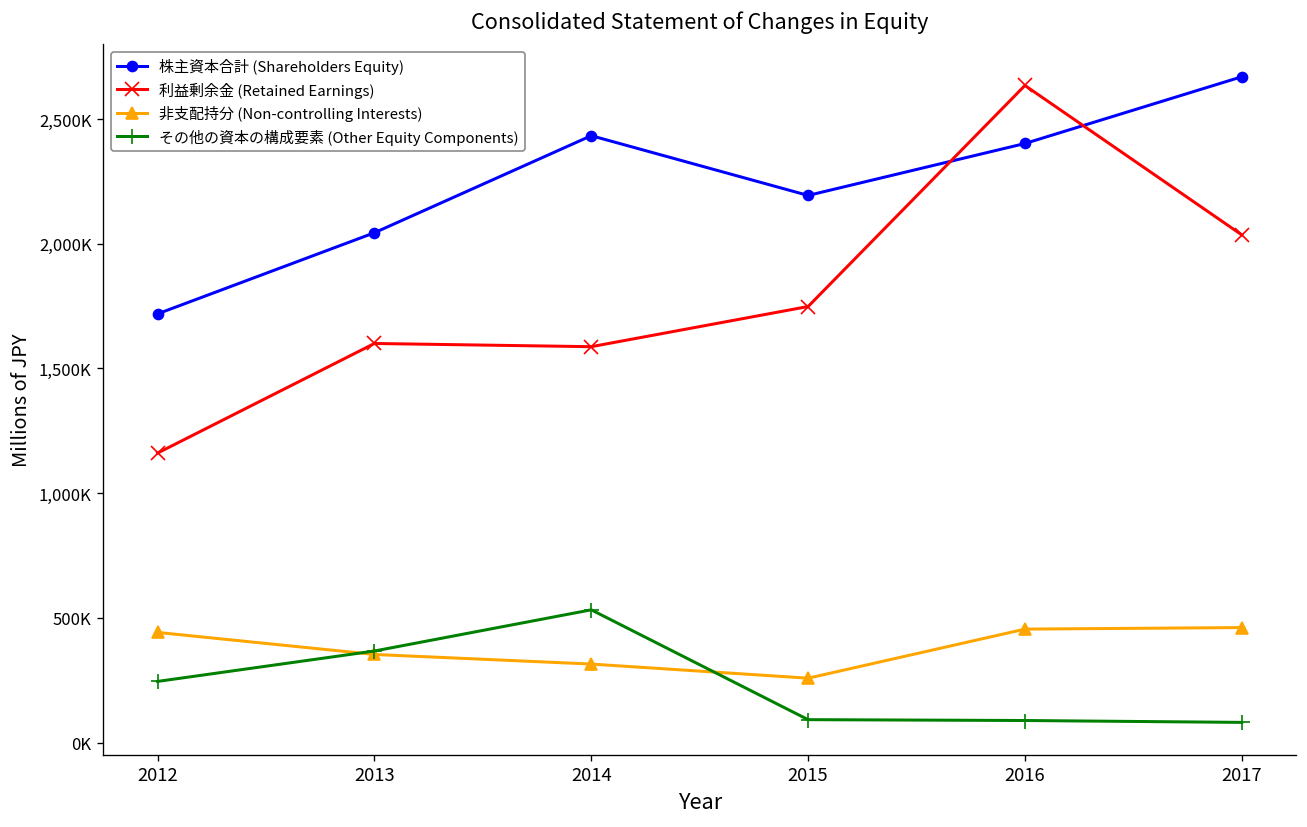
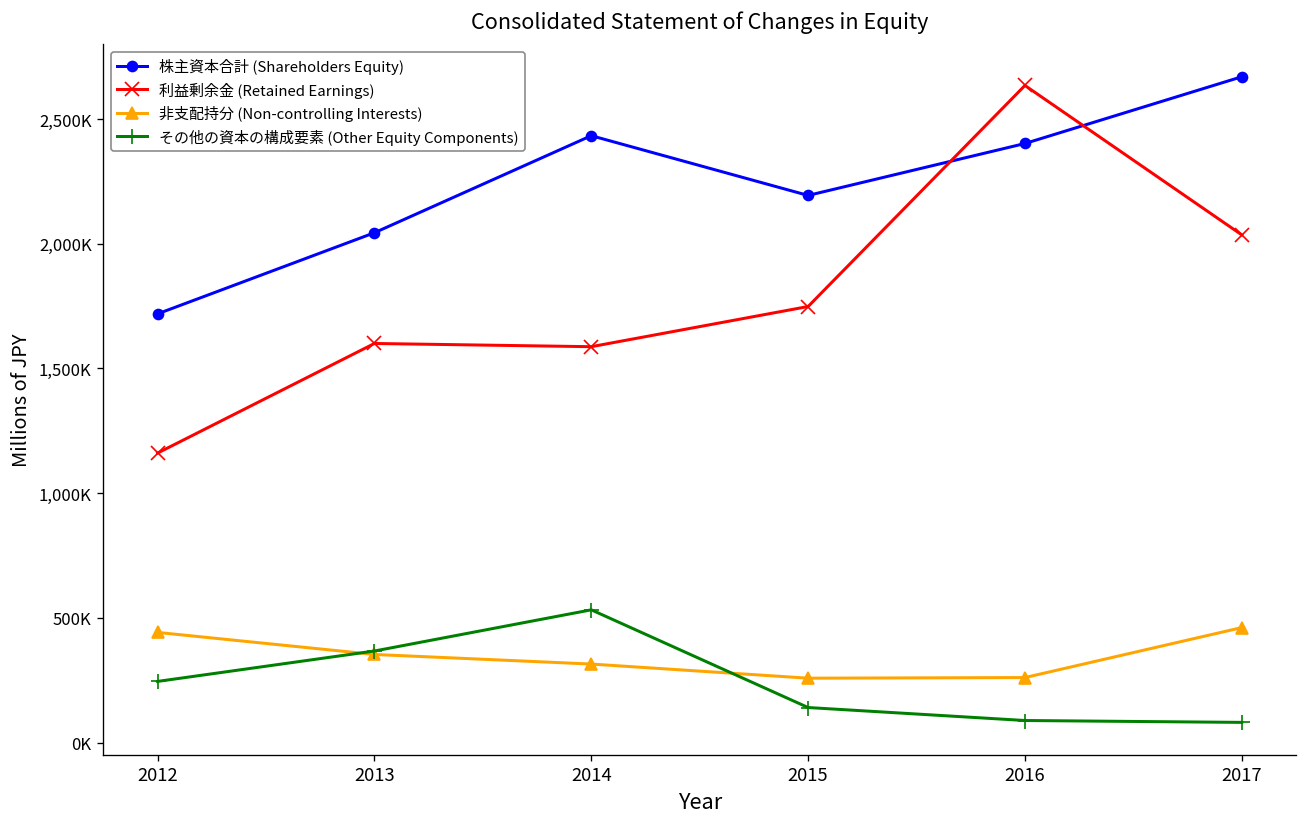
  {
    "株主資本合計 (Shareholders Equity)": {
      "2012": "1,720,000",
      "2013": "2,040,000",
      "2014": "2,430,000",
      "2015": "2,190,000",
      "2016": "2,400,000",
      "2017": "2,670,000"
    },
    "利益剰余金 (Retained Earnings)": {
      "2012": "1,160,000",
      "2013": "1,600,000",
      "2014": "1,590,000",
      "2015": "1,750,000",
      "2016": "2,630,000",
      "2017": "2,040,000"
    },
    "非支配持分 (Non-controlling Interests)": {
      "2012": "440,000",
      "2013": "350,000",
      "2014": "320,000",
      "2015": "260,000",
-     "2016": "460,000",
+     "2016": "260,000",
      "2017": "460,000"
    },
    "その他の資本の構成要素 (Other Equity Components)": {
      "2012": "250,000",
      "2013": "370,000",
      "2014": "530,000",
-     "2015": "90,000",
+     "2015": "140,000",
      "2016": "90,000",
      "2017": "80,000"
    }
  }
